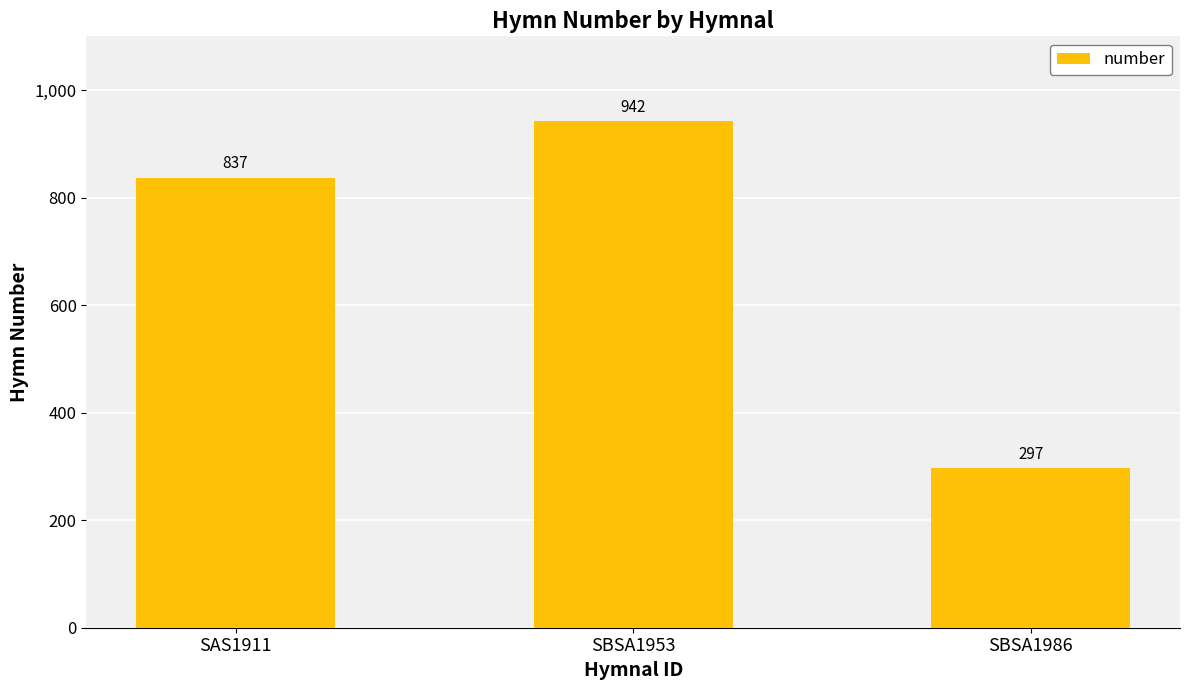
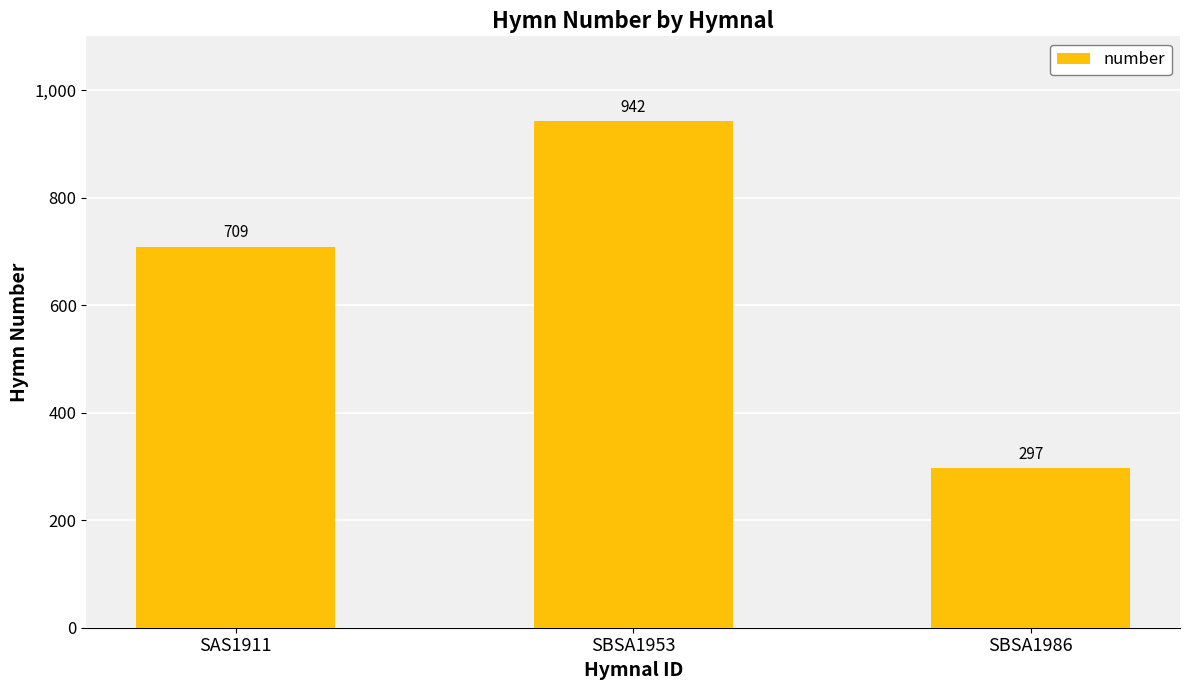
  {
-   "SAS1911": 837,
+   "SAS1911": 709,
    "SBSA1953": 942,
    "SBSA1986": 297
  }
